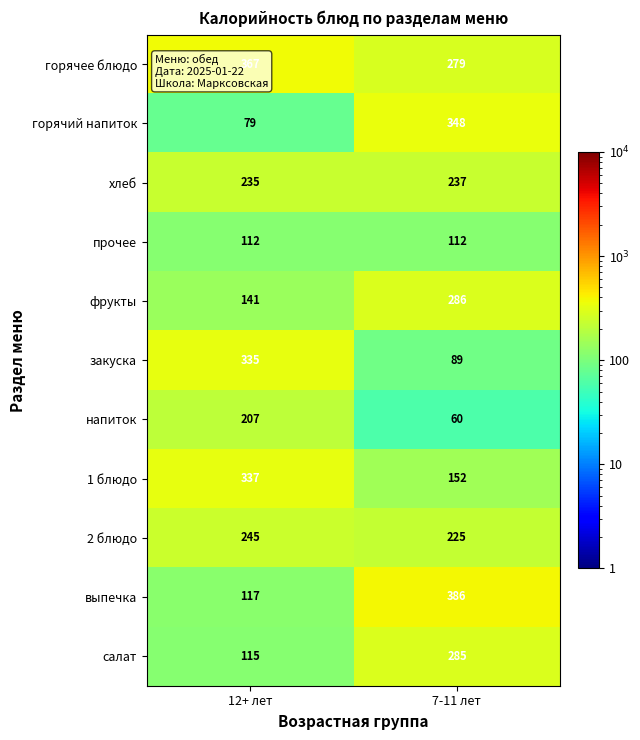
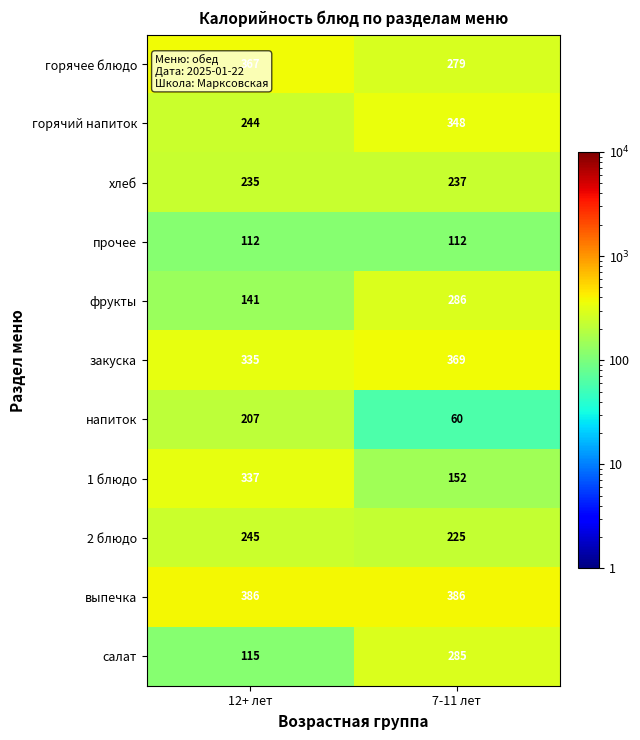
  {
    "горячее блюдо": {
      "7-11 лет": 279
    },
    "горячий напиток": {
-     "12+ лет": 79,
+     "12+ лет": 244,
      "7-11 лет": 348
    },
    "хлеб": {
      "12+ лет": 235,
      "7-11 лет": 237
    },
    "прочее": {
      "12+ лет": 112,
      "7-11 лет": 112
    },
    "фрукты": {
      "12+ лет": 141,
      "7-11 лет": 286
    },
    "закуска": {
      "12+ лет": 335,
-     "7-11 лет": 89
+     "7-11 лет": 369
    },
    "напиток": {
      "12+ лет": 207,
      "7-11 лет": 60
    },
    "1 блюдо": {
      "12+ лет": 337,
      "7-11 лет": 152
    },
    "2 блюдо": {
      "12+ лет": 245,
      "7-11 лет": 225
    },
    "выпечка": {
-     "12+ лет": 117,
+     "12+ лет": 386,
      "7-11 лет": 386
    },
    "салат": {
      "12+ лет": 115,
      "7-11 лет": 285
    }
  }
